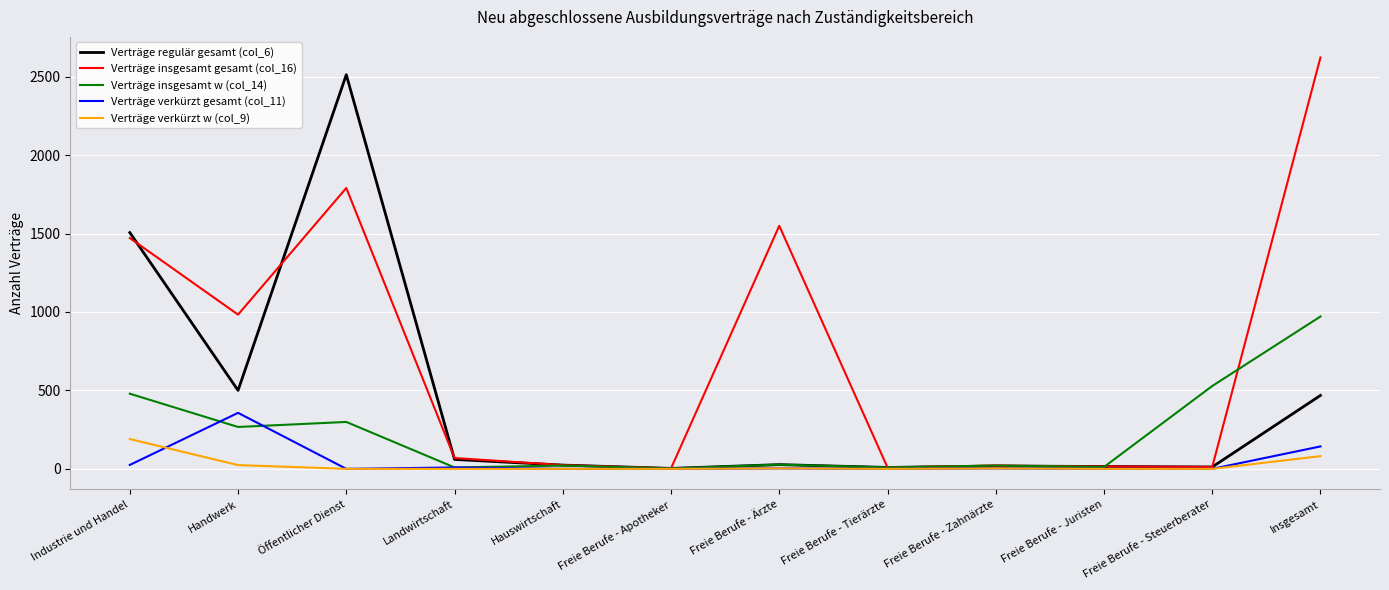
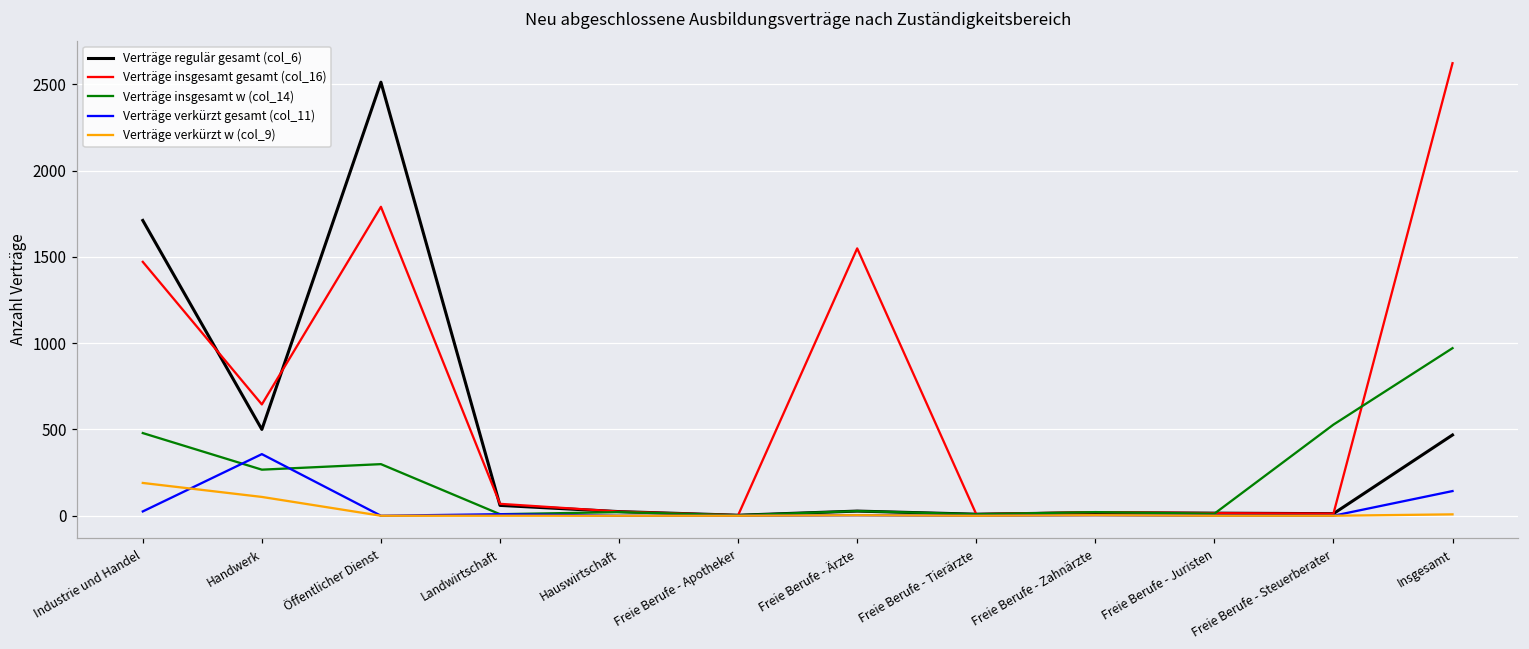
  {
    "Verträge regulär gesamt (col_6)": {
-     "Industrie und Handel": 1510,
+     "Industrie und Handel": 1710,
      "Handwerk": 500,
      "Öffentlicher Dienst": 2510,
      "Insgesamt": 470
    },
    "Verträge insgesamt gesamt (col_16)": {
      "Industrie und Handel": 1470,
-     "Handwerk": 980,
+     "Handwerk": 650,
      "Öffentlicher Dienst": 1790,
      "Freie Berufe - Ärzte": 1550,
      "Insgesamt": 2620
    },
    "Verträge insgesamt w (col_14)": {
      "Industrie und Handel": 480,
      "Handwerk": 270,
      "Öffentlicher Dienst": 300,
      "Freie Berufe - Steuerberater": 530,
      "Insgesamt": 970
    },
    "Verträge verkürzt gesamt (col_11)": {
      "Industrie und Handel": 30,
      "Handwerk": 360,
      "Insgesamt": 140
    },
    "Verträge verkürzt w (col_9)": {
      "Industrie und Handel": 190,
-     "Handwerk": 20,
-     "Insgesamt": 80
+     "Handwerk": 110,
+     "Insgesamt": 10
    }
  }
